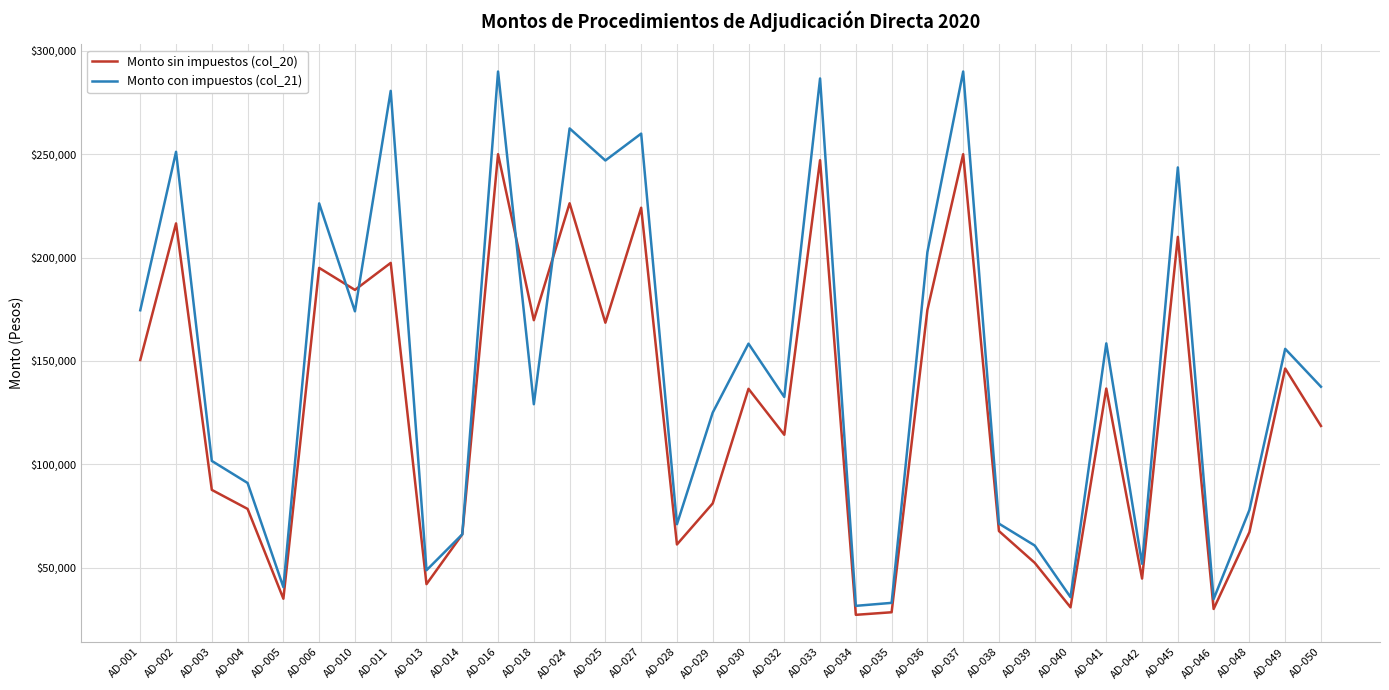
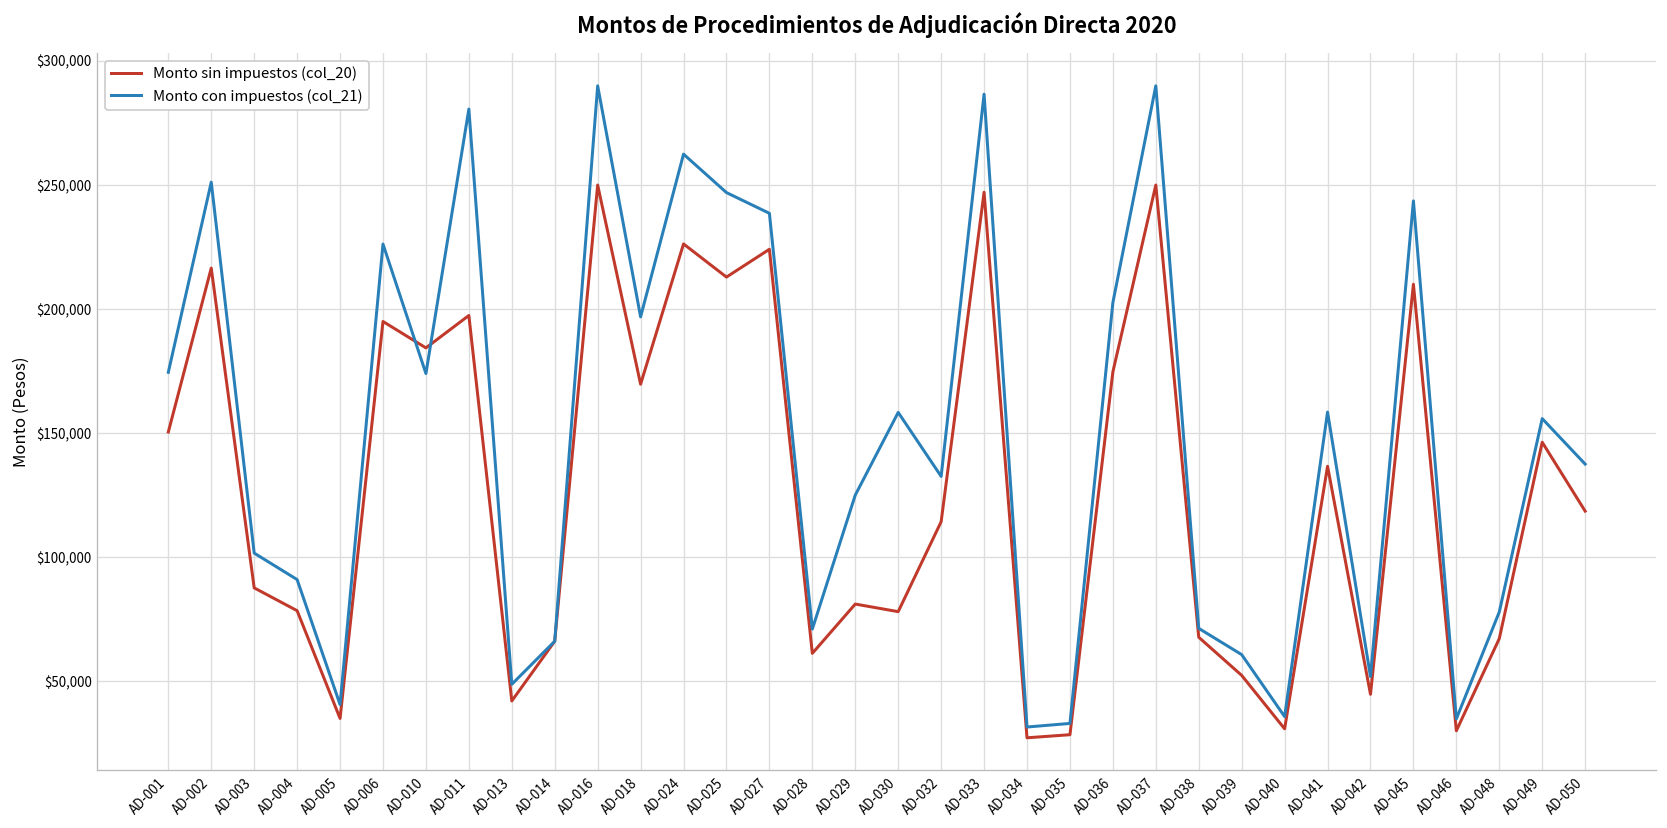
  {
    "Monto sin impuestos (col_20)": {
      "AD-001": "$150,000",
      "AD-002": "$217,000",
      "AD-003": "$88,000",
      "AD-004": "$78,000",
      "AD-005": "$35,000",
      "AD-006": "$195,000",
      "AD-010": "$184,000",
      "AD-011": "$197,000",
      "AD-013": "$42,000",
      "AD-016": "$250,000",
      "AD-018": "$170,000",
      "AD-024": "$226,000",
-     "AD-025": "$168,000",
+     "AD-025": "$213,000",
      "AD-027": "$224,000",
      "AD-028": "$61,000",
      "AD-029": "$81,000",
-     "AD-030": "$137,000",
+     "AD-030": "$78,000",
      "AD-032": "$114,000",
      "AD-033": "$247,000",
      "AD-034": "$27,000",
      "AD-035": "$28,000",
      "AD-036": "$175,000",
      "AD-037": "$250,000",
      "AD-038": "$68,000",
      "AD-039": "$52,000",
      "AD-040": "$31,000",
      "AD-041": "$137,000",
      "AD-042": "$45,000",
      "AD-045": "$210,000",
      "AD-046": "$30,000",
      "AD-048": "$67,000",
      "AD-049": "$146,000",
      "AD-050": "$119,000"
    },
    "Monto con impuestos (col_21)": {
      "AD-001": "$175,000",
      "AD-002": "$251,000",
      "AD-003": "$102,000",
      "AD-004": "$91,000",
      "AD-005": "$41,000",
      "AD-006": "$226,000",
      "AD-010": "$174,000",
      "AD-011": "$281,000",
      "AD-013": "$49,000",
      "AD-016": "$290,000",
-     "AD-018": "$129,000",
+     "AD-018": "$197,000",
      "AD-024": "$262,000",
      "AD-025": "$247,000",
-     "AD-027": "$260,000",
+     "AD-027": "$239,000",
      "AD-028": "$71,000",
      "AD-029": "$125,000",
      "AD-030": "$158,000",
      "AD-032": "$133,000",
      "AD-033": "$287,000",
      "AD-034": "$32,000",
      "AD-035": "$33,000",
      "AD-036": "$203,000",
      "AD-037": "$290,000",
      "AD-038": "$71,000",
      "AD-039": "$61,000",
      "AD-040": "$36,000",
      "AD-041": "$158,000",
      "AD-042": "$52,000",
      "AD-045": "$244,000",
      "AD-046": "$35,000",
      "AD-048": "$78,000",
      "AD-049": "$156,000",
      "AD-050": "$138,000"
    }
  }
